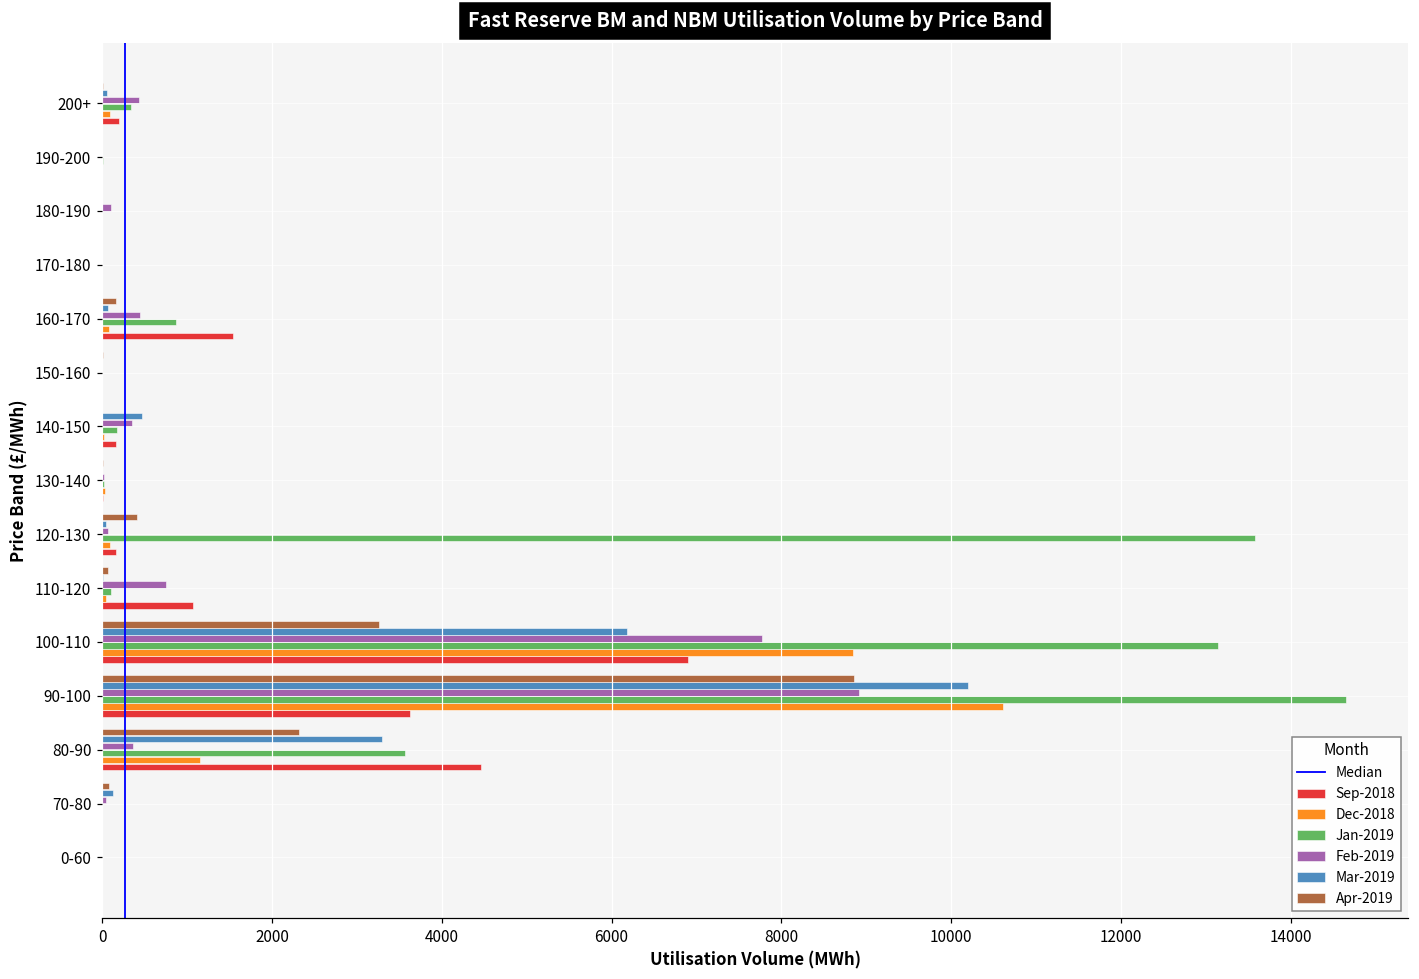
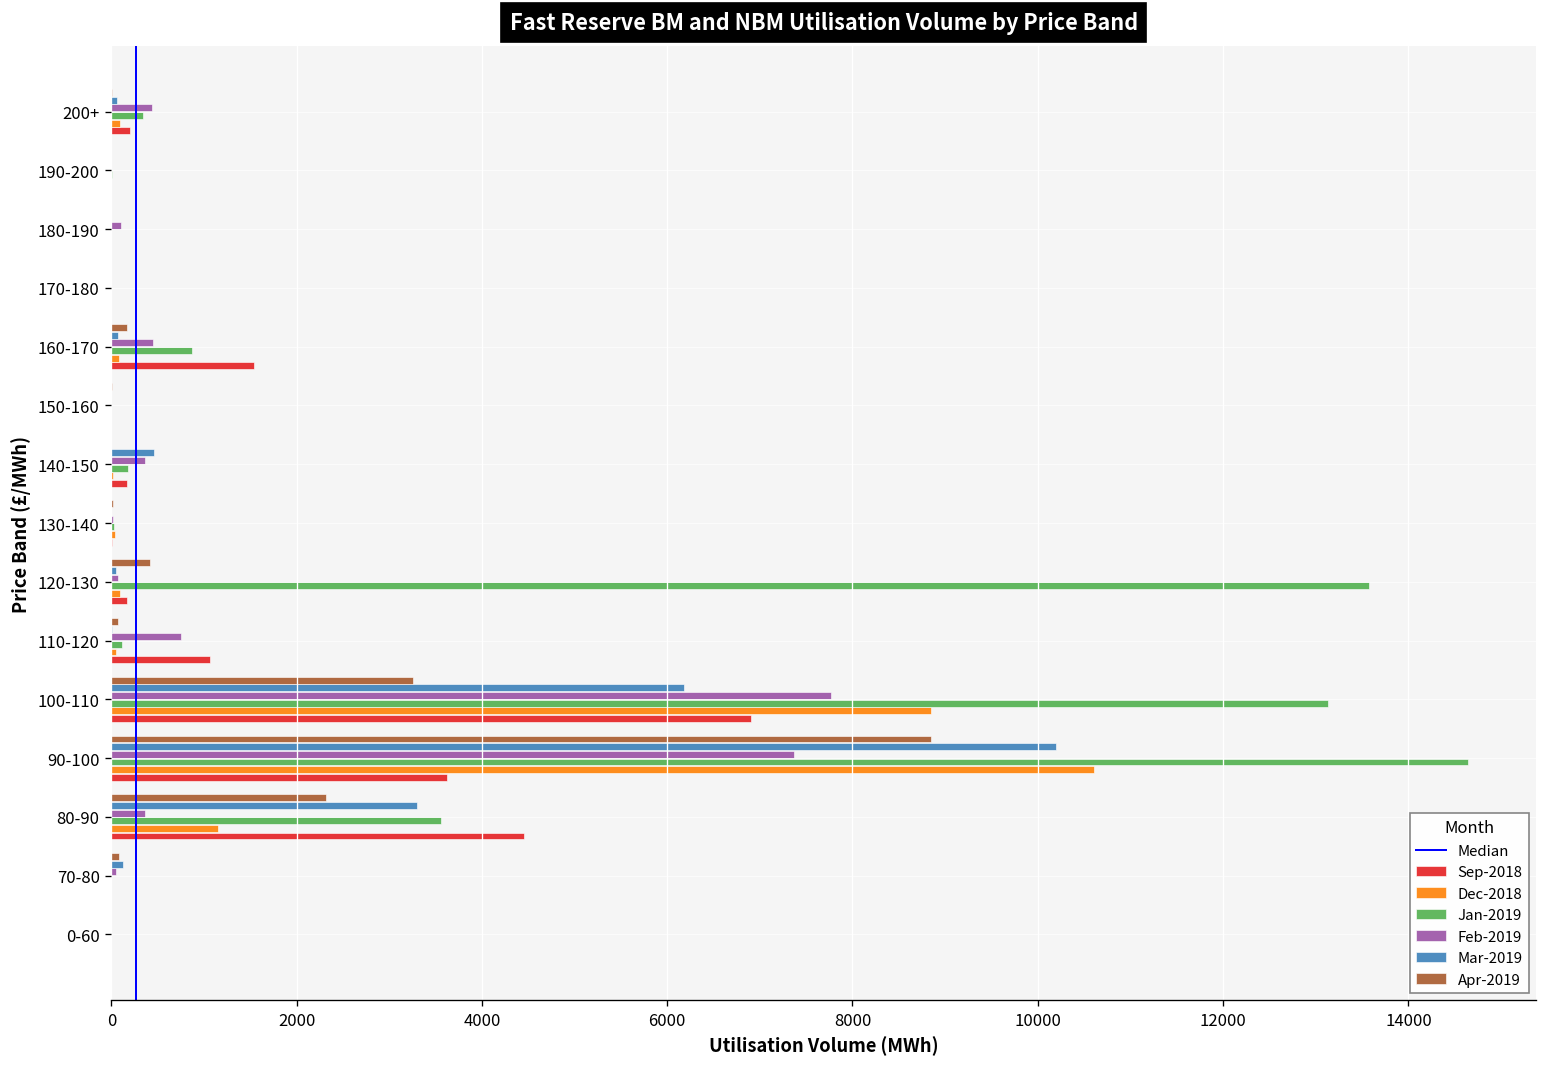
  {
    "Sep-2018": {
      "200+": 200,
      "190-200": 0,
      "180-190": 0,
      "170-180": 0,
      "160-170": 1500,
      "150-160": 0,
      "140-150": 200,
      "120-130": 200,
      "110-120": 1100,
      "100-110": 6900,
      "90-100": 3600,
      "80-90": 4500,
      "70-80": 0,
      "0-60": 0
    },
    "Dec-2018": {
      "200+": 100,
      "190-200": 0,
      "180-190": 0,
      "170-180": 0,
      "160-170": 100,
      "150-160": 0,
      "130-140": 0,
      "120-130": 100,
      "110-120": 0,
      "100-110": 8800,
      "90-100": 10600,
      "80-90": 1100,
      "70-80": 0,
      "0-60": 0
    },
    "Jan-2019": {
      "200+": 300,
      "180-190": 0,
      "170-180": 0,
      "160-170": 900,
      "150-160": 0,
      "140-150": 200,
      "120-130": 13600,
      "110-120": 100,
      "100-110": 13100,
      "90-100": 14600,
      "80-90": 3600,
      "70-80": 0,
      "0-60": 0
    },
    "Feb-2019": {
      "200+": 400,
      "190-200": 0,
      "180-190": 100,
      "170-180": 0,
      "160-170": 500,
      "150-160": 0,
      "140-150": 400,
      "120-130": 100,
      "110-120": 800,
      "100-110": 7800,
-     "90-100": 8900,
+     "90-100": 7400,
      "80-90": 400,
      "70-80": 0,
      "0-60": 0
    },
    "Mar-2019": {
      "200+": 100,
      "190-200": 0,
      "180-190": 0,
      "170-180": 0,
      "160-170": 100,
      "150-160": 0,
      "140-150": 500,
      "130-140": 0,
      "120-130": 0,
      "100-110": 6200,
      "90-100": 10200,
      "80-90": 3300,
      "70-80": 100,
      "0-60": 0
    },
    "Apr-2019": {
      "190-200": 0,
      "180-190": 0,
      "170-180": 0,
      "160-170": 200,
      "140-150": 0,
      "120-130": 400,
      "110-120": 100,
      "100-110": 3300,
      "90-100": 8800,
      "80-90": 2300,
      "70-80": 100,
      "0-60": 0
    }
  }
